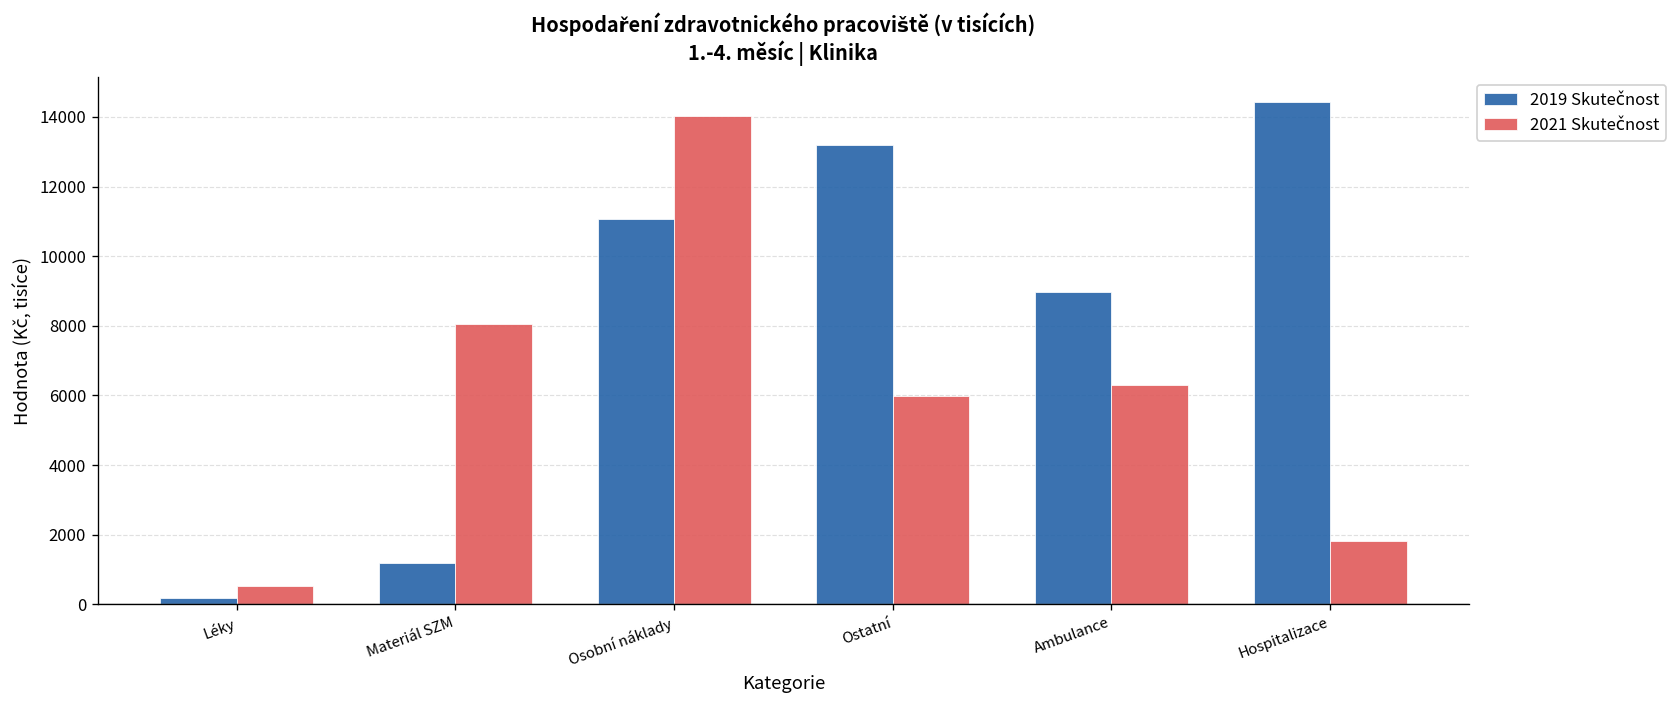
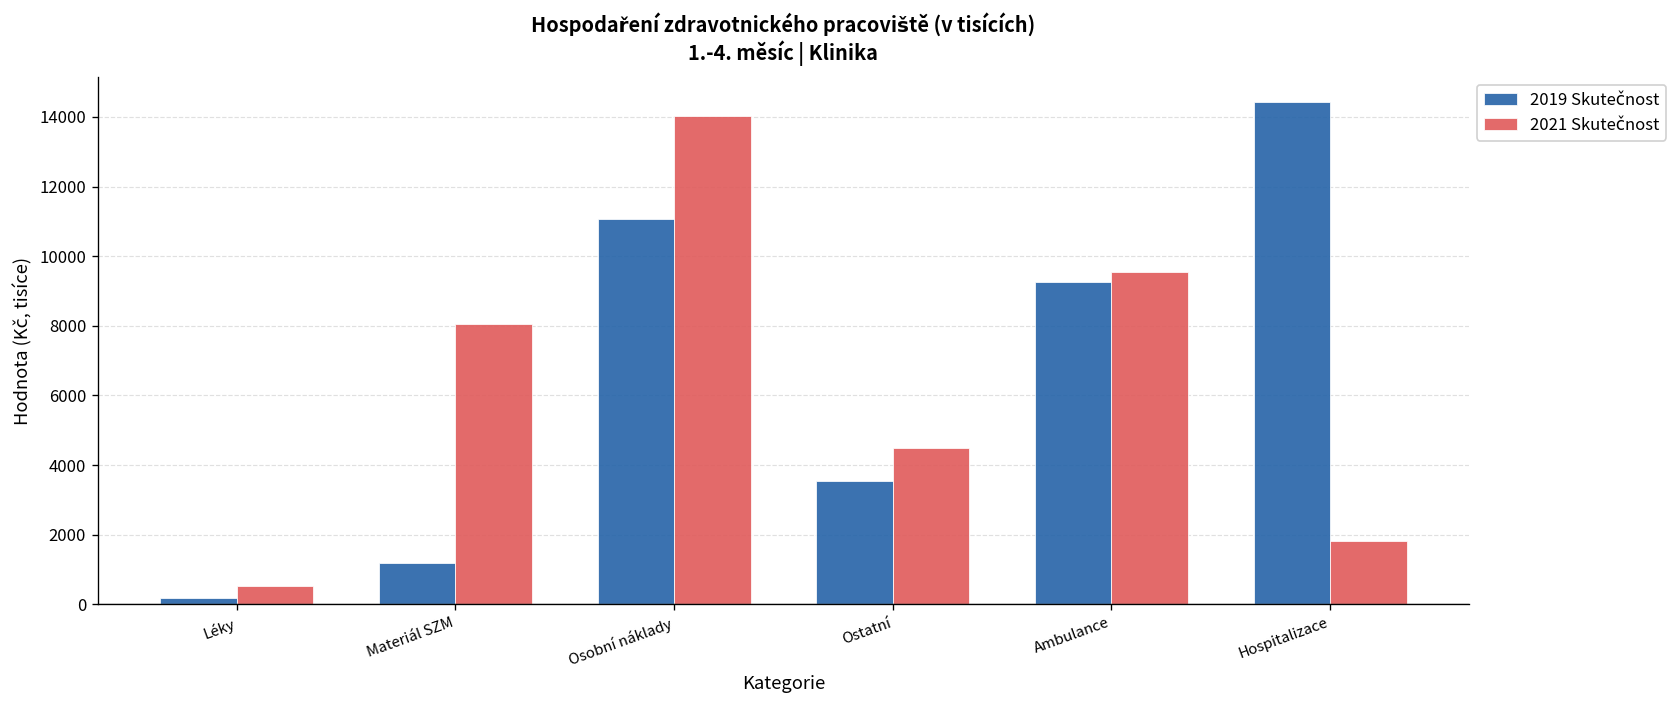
  {
    "2019 Skutečnost": {
      "Léky": 200,
      "Materiál SZM": 1200,
      "Osobní náklady": 11100,
-     "Ostatní": 13200,
-     "Ambulance": 9000,
+     "Ostatní": 3500,
+     "Ambulance": 9300,
      "Hospitalizace": 14400
    },
    "2021 Skutečnost": {
      "Léky": 500,
      "Materiál SZM": 8100,
      "Osobní náklady": 14000,
-     "Ostatní": 6000,
-     "Ambulance": 6300,
+     "Ostatní": 4500,
+     "Ambulance": 9500,
      "Hospitalizace": 1800
    }
  }
